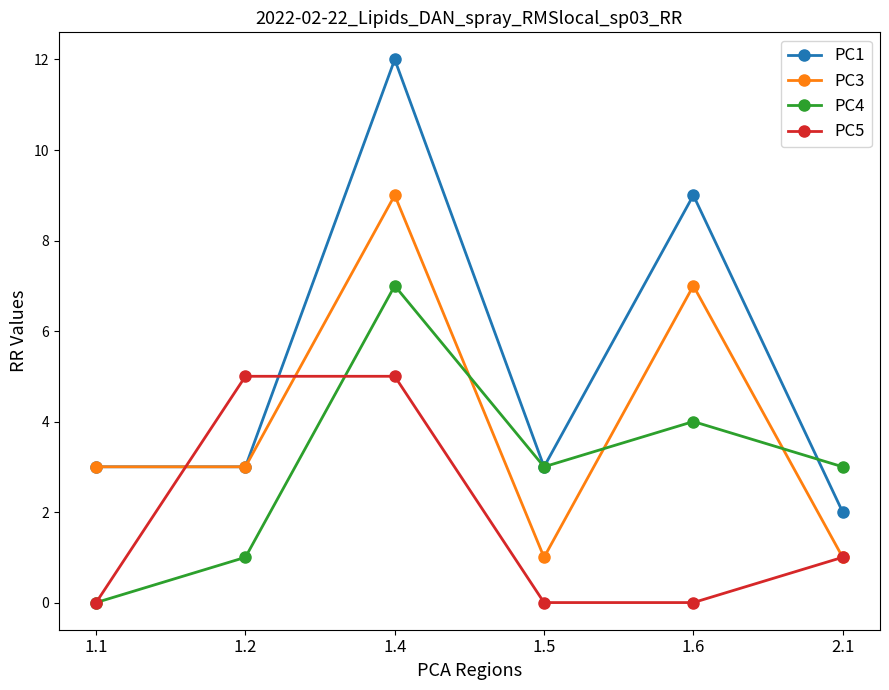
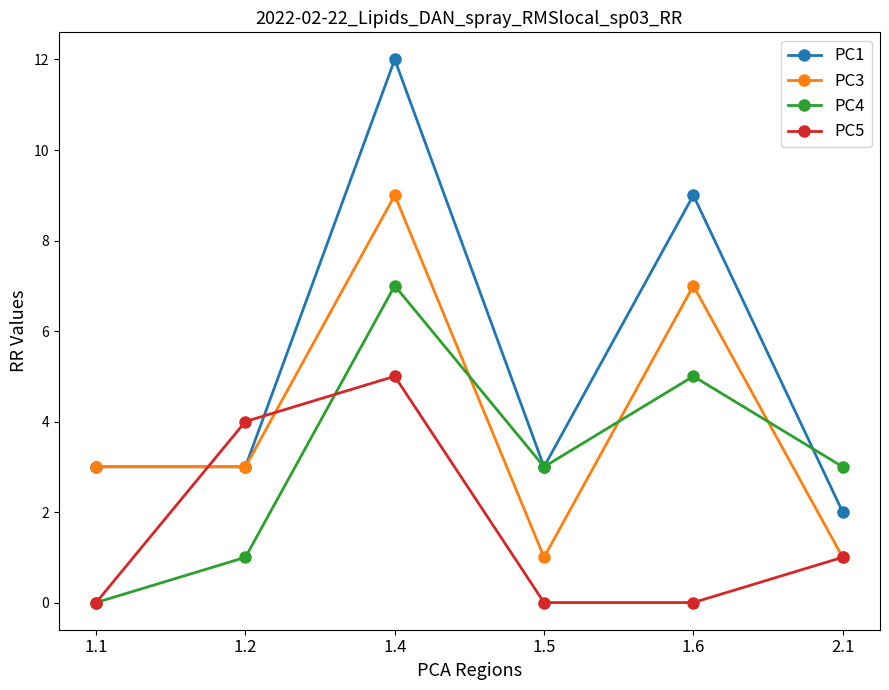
  {
    "PC1": {
      "1.4": 12,
      "1.6": 9,
      "2.1": 2
    },
    "PC3": {
      "1.4": 9,
      "1.5": 1,
      "1.6": 7
    },
    "PC4": {
      "1.2": 1,
      "1.4": 7,
-     "1.6": 4,
+     "1.6": 5,
      "2.1": 3
    },
    "PC5": {
-     "1.2": 5,
+     "1.2": 4,
      "1.4": 5,
      "1.5": 0,
      "1.6": 0
    }
  }
